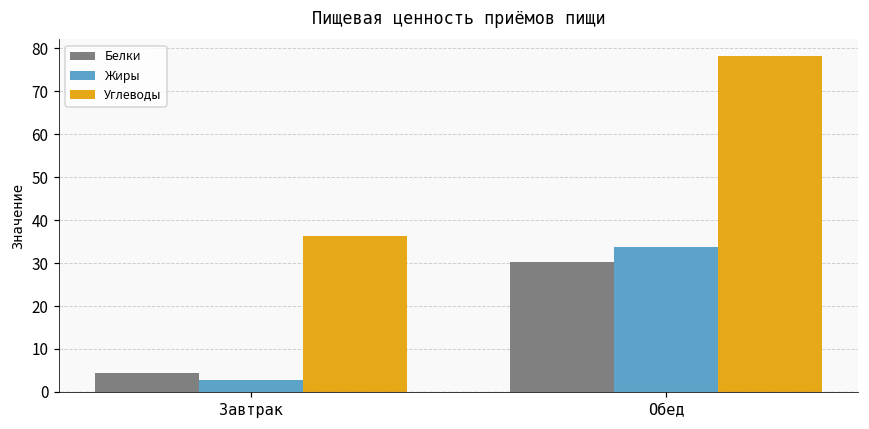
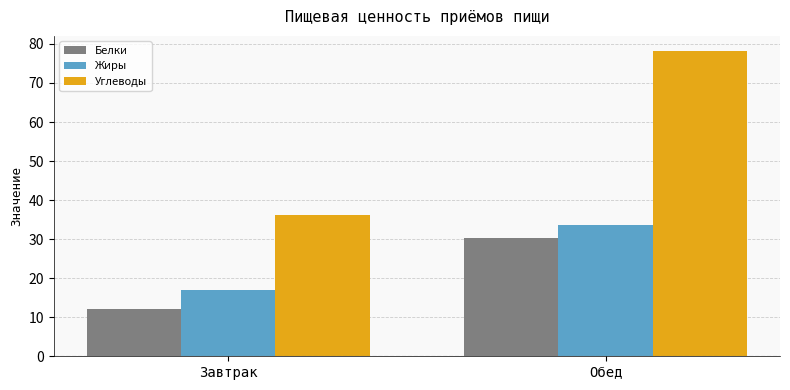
  {
    "Белки": {
-     "Завтрак": 4,
+     "Завтрак": 12,
      "Обед": 30
    },
    "Жиры": {
-     "Завтрак": 3,
+     "Завтрак": 17,
      "Обед": 34
    },
    "Углеводы": {
      "Завтрак": 36,
      "Обед": 78
    }
  }
